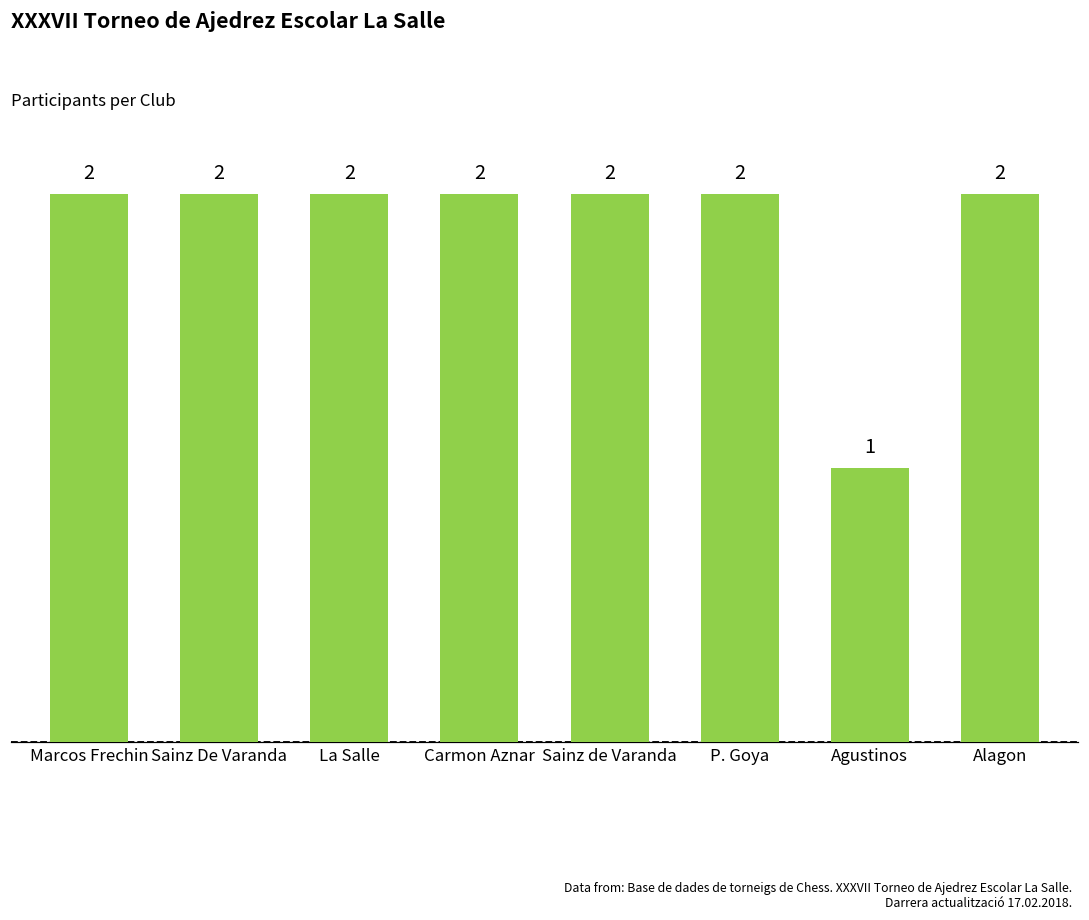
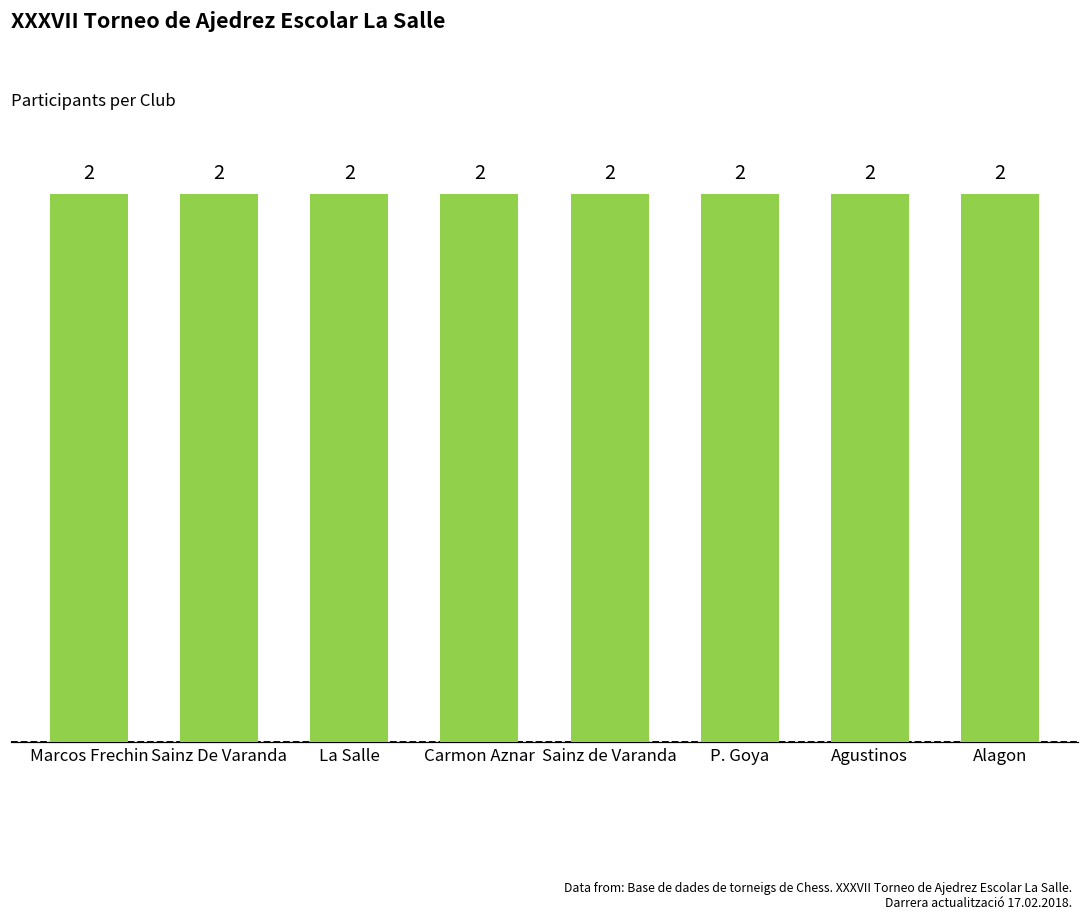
  {
    "Marcos Frechin": 2,
    "Sainz De Varanda": 2,
    "La Salle": 2,
    "Carmon Aznar": 2,
    "Sainz de Varanda": 2,
    "P. Goya": 2,
-   "Agustinos": 1,
+   "Agustinos": 2,
    "Alagon": 2
  }
